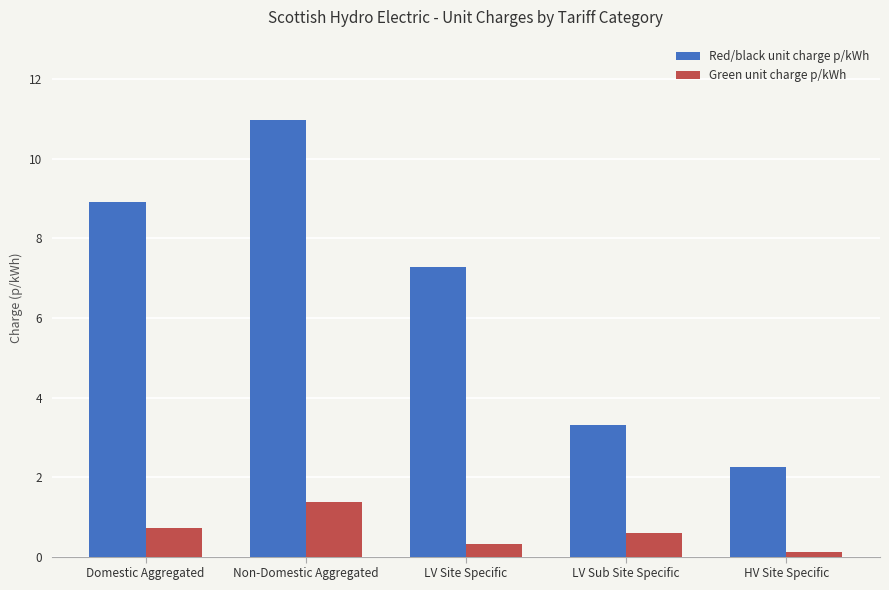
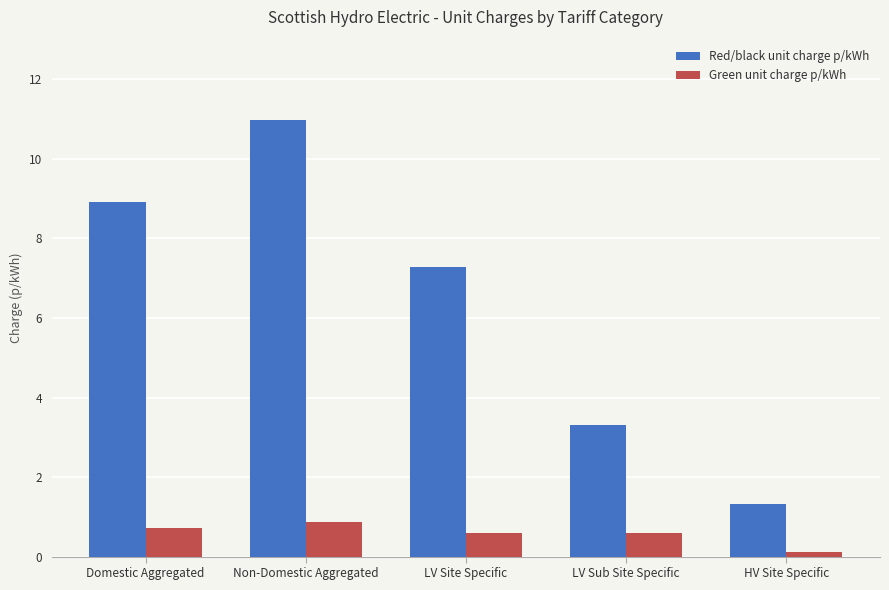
  {
    "Red/black unit charge p/kWh": {
      "Domestic Aggregated": 8.9,
      "Non-Domestic Aggregated": 11.0,
      "LV Site Specific": 7.3,
      "LV Sub Site Specific": 3.3,
-     "HV Site Specific": 2.3
+     "HV Site Specific": 1.3
    },
    "Green unit charge p/kWh": {
      "Domestic Aggregated": 0.7,
-     "Non-Domestic Aggregated": 1.4,
-     "LV Site Specific": 0.3,
+     "Non-Domestic Aggregated": 0.9,
+     "LV Site Specific": 0.6,
      "LV Sub Site Specific": 0.6,
      "HV Site Specific": 0.1
    }
  }
